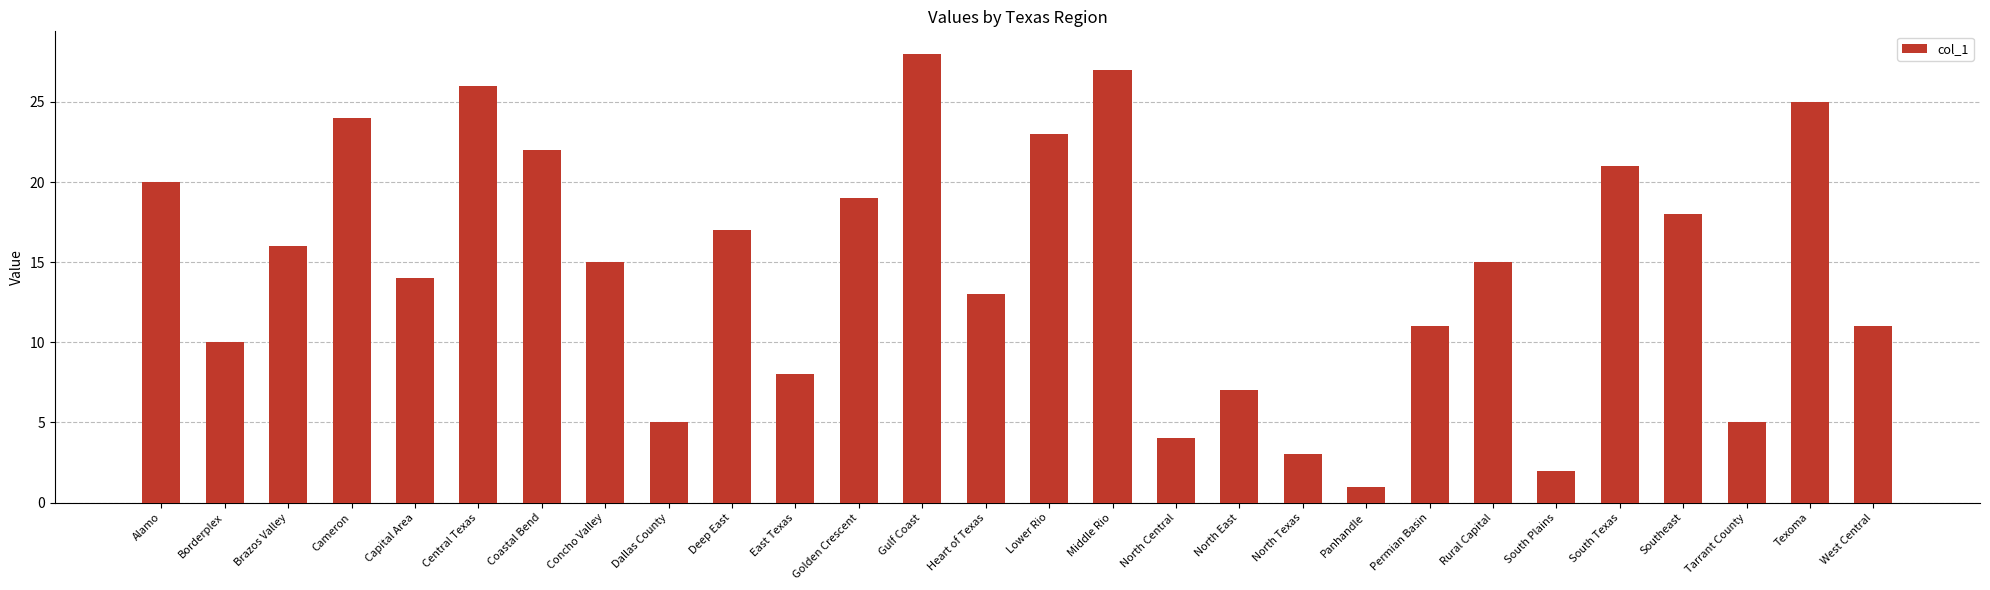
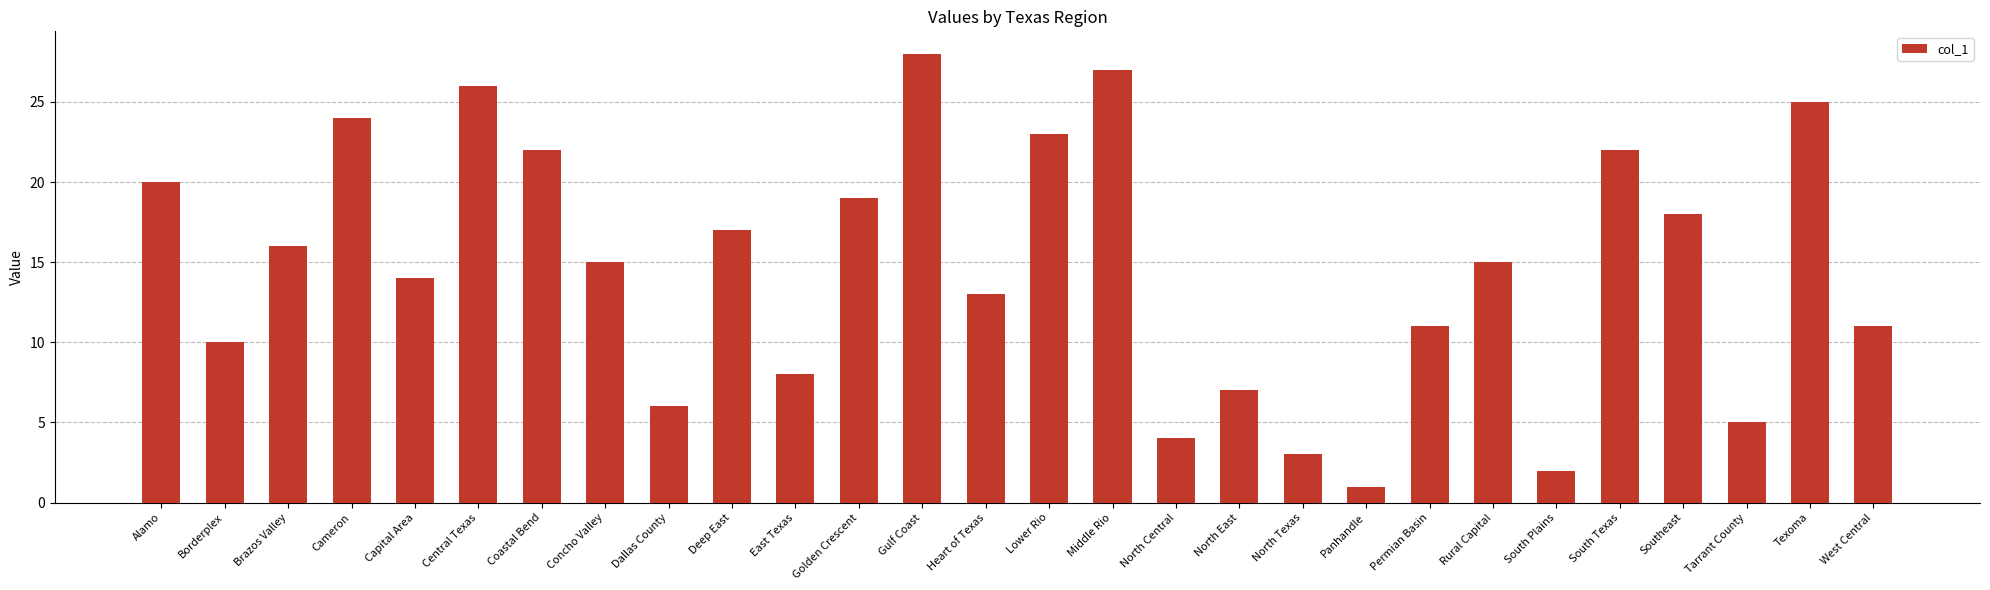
  {
    "Alamo": 20,
    "Borderplex": 10,
    "Brazos Valley": 16,
    "Cameron": 24,
    "Capital Area": 14,
    "Central Texas": 26,
    "Coastal Bend": 22,
    "Concho Valley": 15,
-   "Dallas County": 5,
+   "Dallas County": 6,
    "Deep East": 17,
    "East Texas": 8,
    "Golden Crescent": 19,
    "Gulf Coast": 28,
    "Heart of Texas": 13,
    "Lower Rio": 23,
    "Middle Rio": 27,
    "North Central": 4,
    "North East": 7,
    "North Texas": 3,
    "Panhandle": 1,
    "Permian Basin": 11,
    "Rural Capital": 15,
    "South Plains": 2,
-   "South Texas": 21,
+   "South Texas": 22,
    "Southeast": 18,
    "Tarrant County": 5,
    "Texoma": 25,
    "West Central": 11
  }
